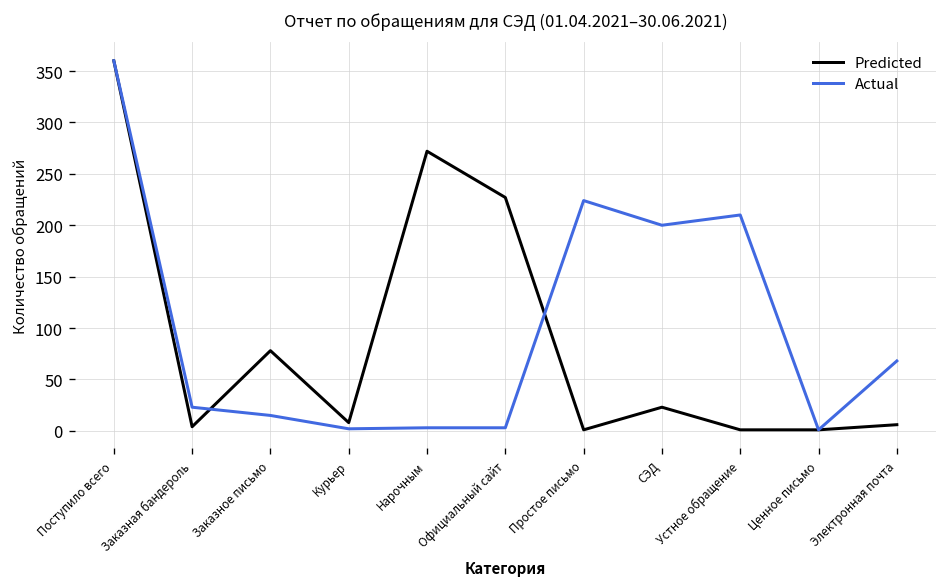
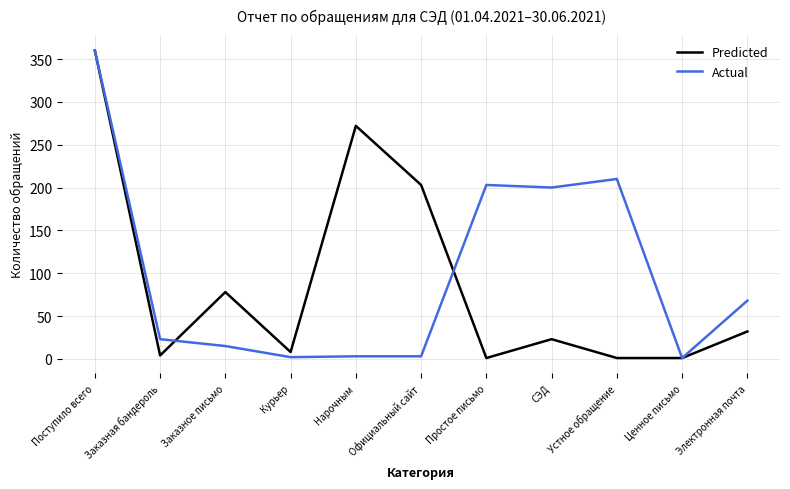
  {
    "Predicted": {
      "Заказная бандероль": 0,
      "Заказное письмо": 80,
      "Курьер": 10,
      "Нарочным": 270,
-     "Официальный сайт": 230,
+     "Официальный сайт": 200,
      "Простое письмо": 0,
      "СЭД": 20,
      "Устное обращение": 0,
-     "Электронная почта": 10
+     "Электронная почта": 30
    },
    "Actual": {
      "Заказная бандероль": 20,
      "Заказное письмо": 20,
      "Курьер": 0,
      "Нарочным": 0,
      "Официальный сайт": 0,
-     "Простое письмо": 220,
+     "Простое письмо": 200,
      "СЭД": 200,
      "Устное обращение": 210,
      "Электронная почта": 70
    }
  }
